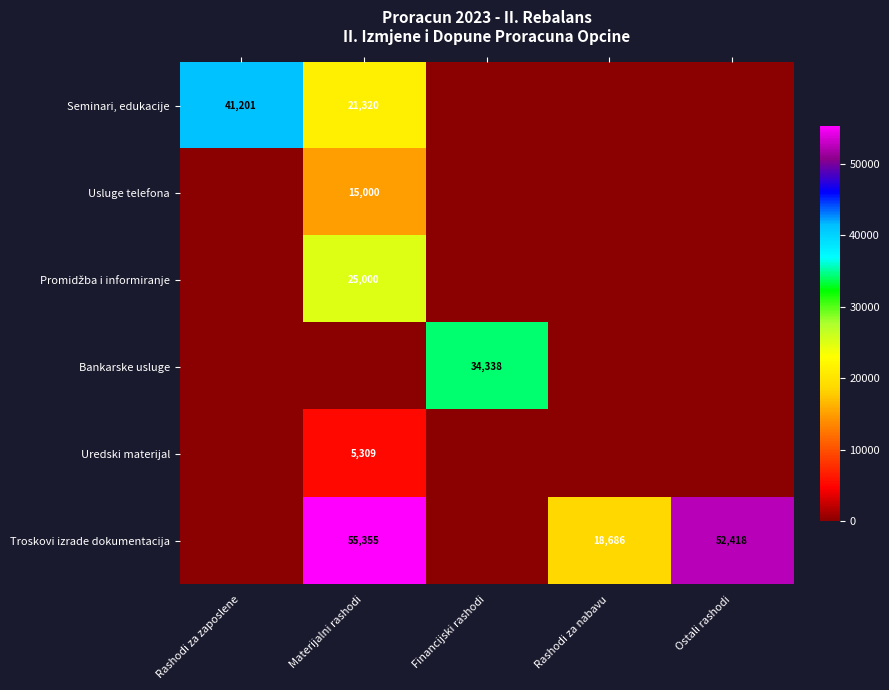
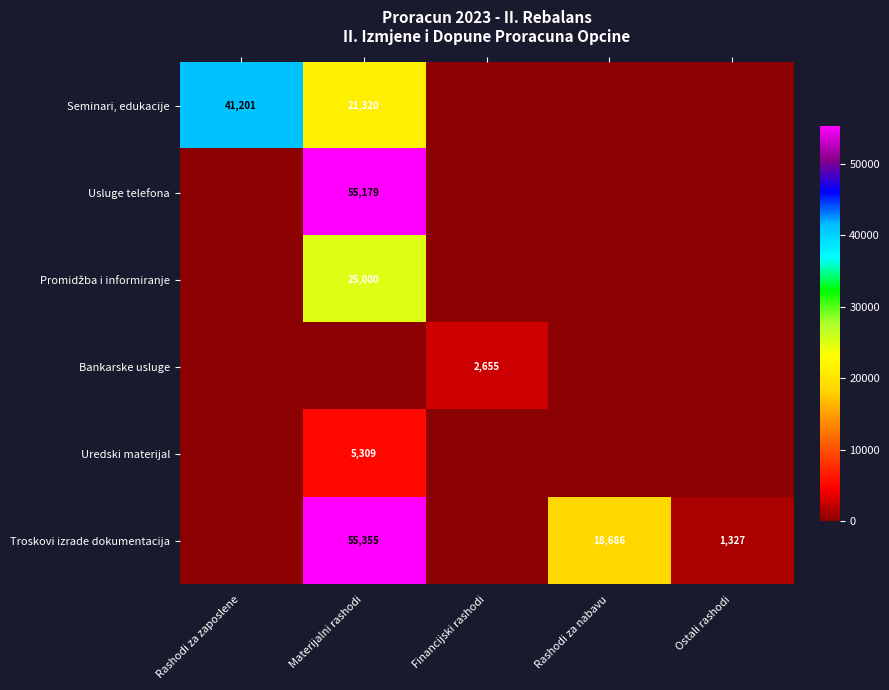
  {
    "Seminari, edukacije": {
      "Rashodi za zaposlene": "41,201",
      "Materijalni rashodi": "21,320"
    },
    "Usluge telefona": {
-     "Materijalni rashodi": "15,000"
+     "Materijalni rashodi": "55,179"
    },
    "Promidžba i informiranje": {
      "Materijalni rashodi": "25,000"
    },
    "Bankarske usluge": {
-     "Financijski rashodi": "34,338"
+     "Financijski rashodi": "2,655"
    },
    "Uredski materijal": {
      "Materijalni rashodi": "5,309"
    },
    "Troskovi izrade dokumentacija": {
      "Materijalni rashodi": "55,355",
      "Rashodi za nabavu": "18,686",
-     "Ostali rashodi": "52,418"
+     "Ostali rashodi": "1,327"
    }
  }
